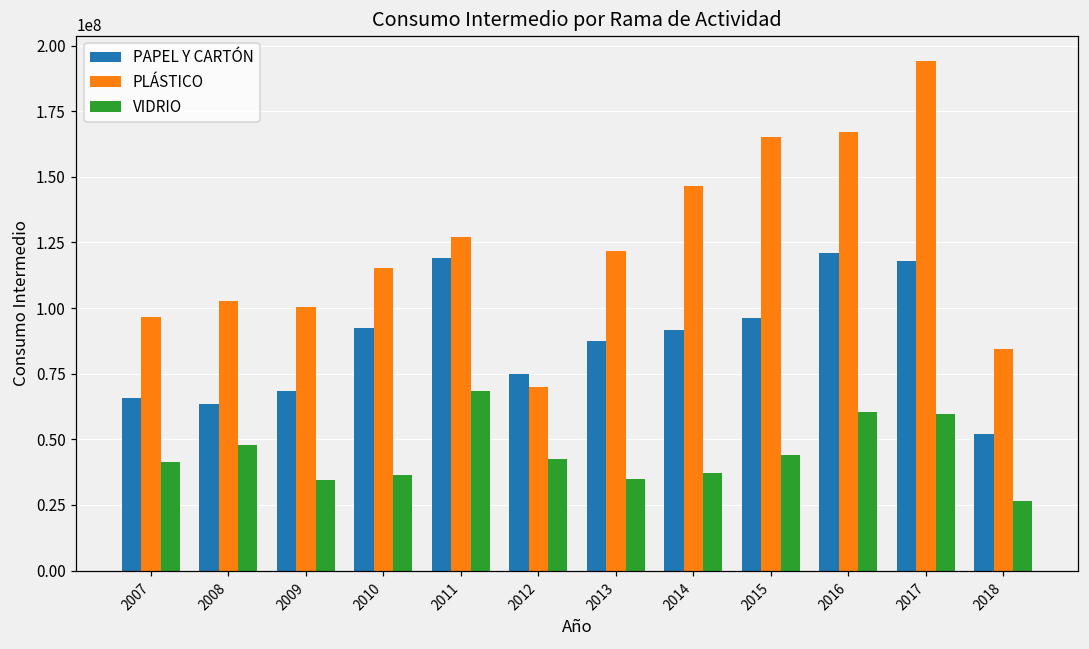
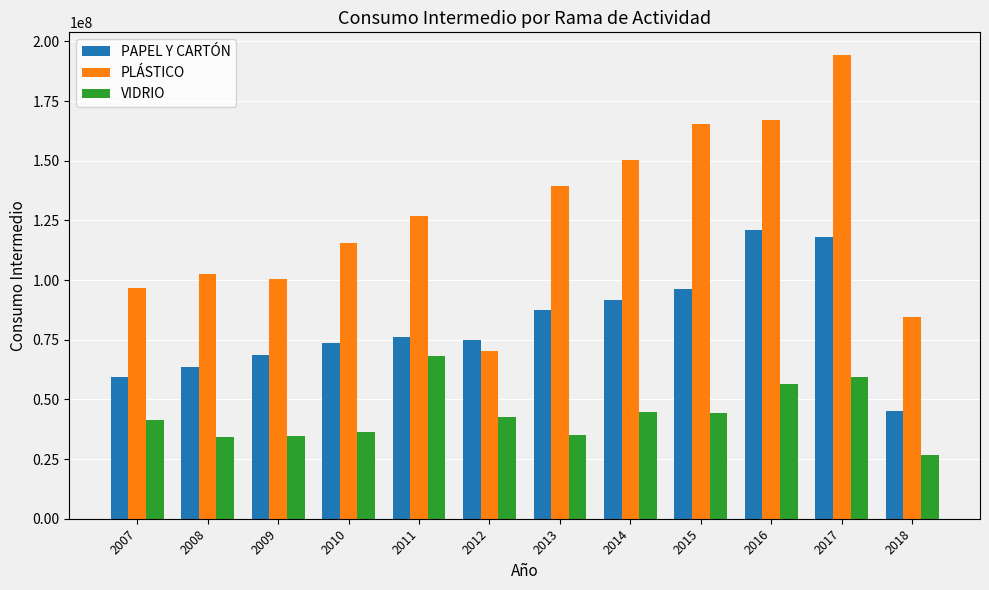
  {
    "PAPEL Y CARTÓN": {
-     "2007": 66000000,
+     "2007": 59000000,
      "2008": 64000000,
      "2009": 68000000,
-     "2010": 93000000,
-     "2011": 119000000,
+     "2010": 74000000,
+     "2011": 76000000,
      "2012": 75000000,
      "2013": 87000000,
      "2014": 92000000,
      "2015": 96000000,
      "2016": 121000000,
      "2017": 118000000,
-     "2018": 52000000
+     "2018": 45000000
    },
    "PLÁSTICO": {
      "2007": 97000000,
      "2008": 103000000,
      "2009": 100000000,
      "2010": 115000000,
      "2011": 127000000,
      "2012": 70000000,
-     "2013": 122000000,
-     "2014": 147000000,
+     "2013": 140000000,
+     "2014": 150000000,
      "2015": 165000000,
      "2016": 167000000,
      "2017": 194000000,
      "2018": 85000000
    },
    "VIDRIO": {
      "2007": 41000000,
-     "2008": 48000000,
+     "2008": 34000000,
      "2009": 34000000,
      "2010": 36000000,
      "2011": 68000000,
      "2012": 43000000,
      "2013": 35000000,
-     "2014": 37000000,
+     "2014": 45000000,
      "2015": 44000000,
-     "2016": 60000000,
+     "2016": 56000000,
      "2017": 60000000,
      "2018": 27000000
    }
  }
